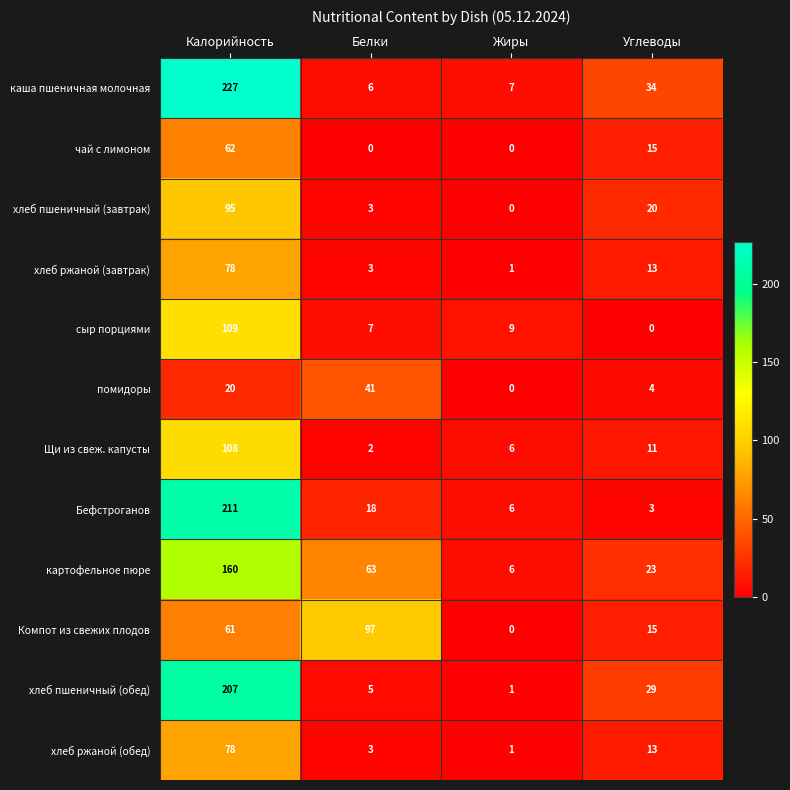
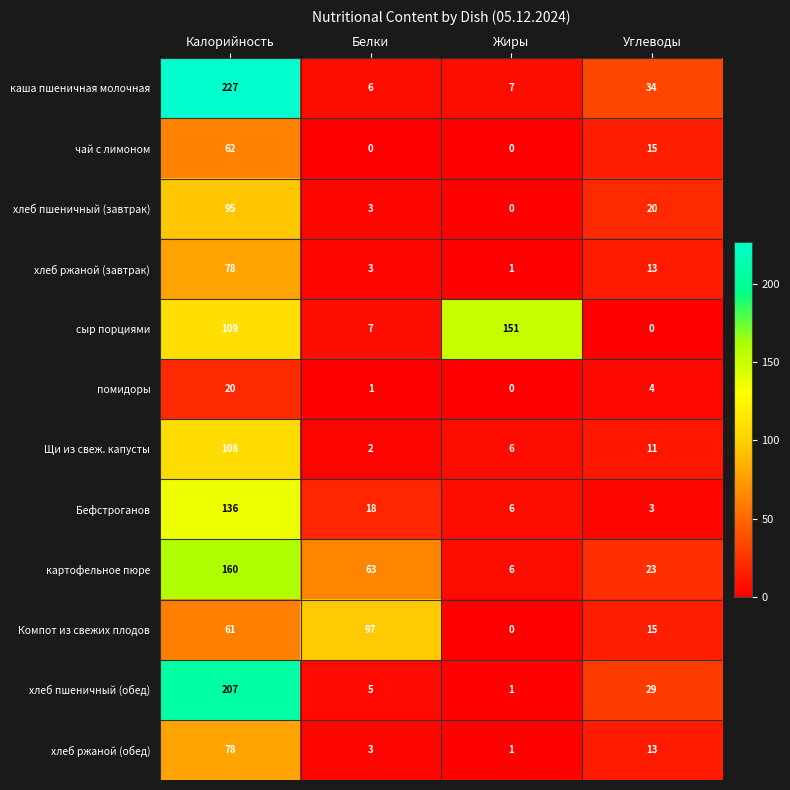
  {
    "каша пшеничная молочная": {
      "Калорийность": 227,
      "Белки": 6,
      "Жиры": 7,
      "Углеводы": 34
    },
    "чай с лимоном": {
      "Калорийность": 62,
      "Белки": 0,
      "Жиры": 0,
      "Углеводы": 15
    },
    "хлеб пшеничный (завтрак)": {
      "Калорийность": 95,
      "Белки": 3,
      "Жиры": 0,
      "Углеводы": 20
    },
    "хлеб ржаной (завтрак)": {
      "Калорийность": 78,
      "Белки": 3,
      "Жиры": 1,
      "Углеводы": 13
    },
    "сыр порциями": {
      "Калорийность": 109,
      "Белки": 7,
-     "Жиры": 9,
+     "Жиры": 151,
      "Углеводы": 0
    },
    "помидоры": {
      "Калорийность": 20,
-     "Белки": 41,
+     "Белки": 1,
      "Жиры": 0,
      "Углеводы": 4
    },
    "Щи из свеж. капусты": {
      "Калорийность": 108,
      "Белки": 2,
      "Жиры": 6,
      "Углеводы": 11
    },
    "Бефстроганов": {
-     "Калорийность": 211,
+     "Калорийность": 136,
      "Белки": 18,
      "Жиры": 6,
      "Углеводы": 3
    },
    "картофельное пюре": {
      "Калорийность": 160,
      "Белки": 63,
      "Жиры": 6,
      "Углеводы": 23
    },
    "Компот из свежих плодов": {
      "Калорийность": 61,
      "Белки": 97,
      "Жиры": 0,
      "Углеводы": 15
    },
    "хлеб пшеничный (обед)": {
      "Калорийность": 207,
      "Белки": 5,
      "Жиры": 1,
      "Углеводы": 29
    },
    "хлеб ржаной (обед)": {
      "Калорийность": 78,
      "Белки": 3,
      "Жиры": 1,
      "Углеводы": 13
    }
  }
